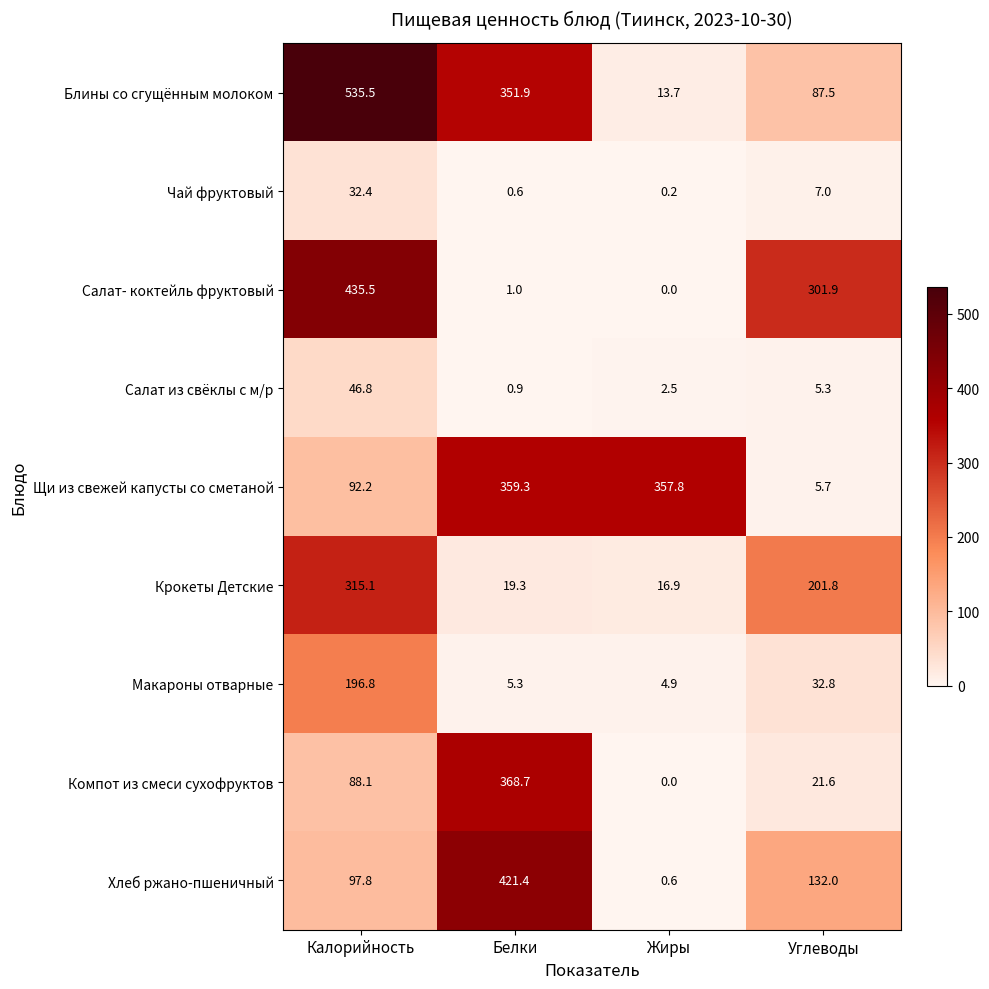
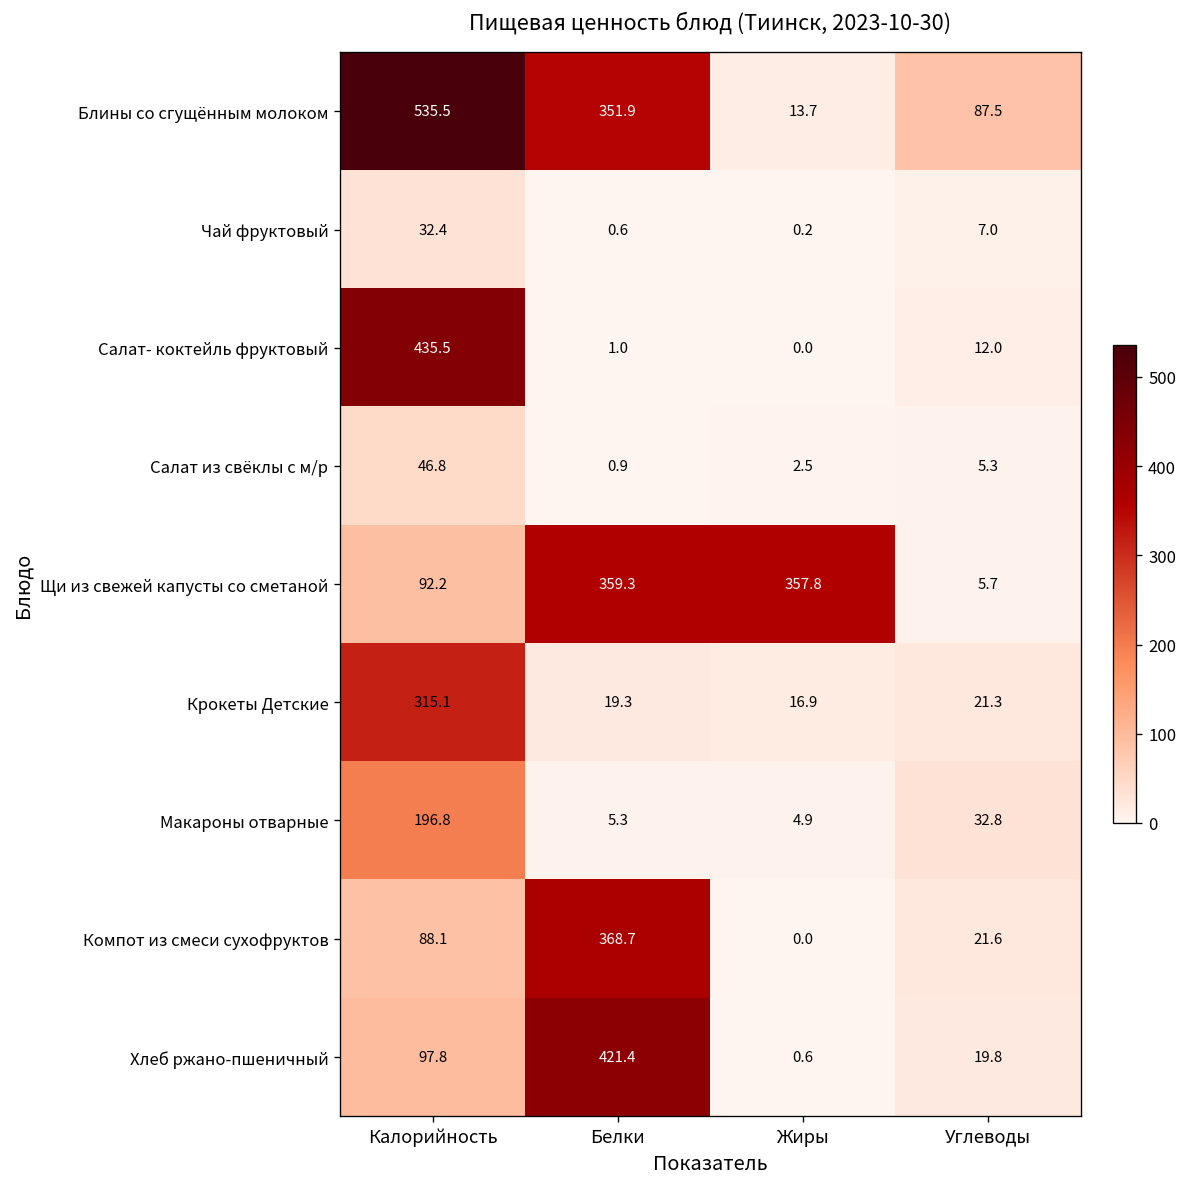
  {
    "Блины со сгущённым молоком": {
      "Калорийность": 535.5,
      "Белки": 351.9,
      "Жиры": 13.7,
      "Углеводы": 87.5
    },
    "Чай фруктовый": {
      "Калорийность": 32.4,
      "Белки": 0.6,
      "Жиры": 0.2,
      "Углеводы": 7.0
    },
    "Салат- коктейль фруктовый": {
      "Калорийность": 435.5,
      "Белки": 1.0,
      "Жиры": 0.0,
-     "Углеводы": 301.9
+     "Углеводы": 12.0
    },
    "Салат из свёклы с м/р": {
      "Калорийность": 46.8,
      "Белки": 0.9,
      "Жиры": 2.5,
      "Углеводы": 5.3
    },
    "Щи из свежей капусты со сметаной": {
      "Калорийность": 92.2,
      "Белки": 359.3,
      "Жиры": 357.8,
      "Углеводы": 5.7
    },
    "Крокеты Детские": {
      "Калорийность": 315.1,
      "Белки": 19.3,
      "Жиры": 16.9,
-     "Углеводы": 201.8
+     "Углеводы": 21.3
    },
    "Макароны отварные": {
      "Калорийность": 196.8,
      "Белки": 5.3,
      "Жиры": 4.9,
      "Углеводы": 32.8
    },
    "Компот из смеси сухофруктов": {
      "Калорийность": 88.1,
      "Белки": 368.7,
      "Жиры": 0.0,
      "Углеводы": 21.6
    },
    "Хлеб ржано-пшеничный": {
      "Калорийность": 97.8,
      "Белки": 421.4,
      "Жиры": 0.6,
-     "Углеводы": 132.0
+     "Углеводы": 19.8
    }
  }
